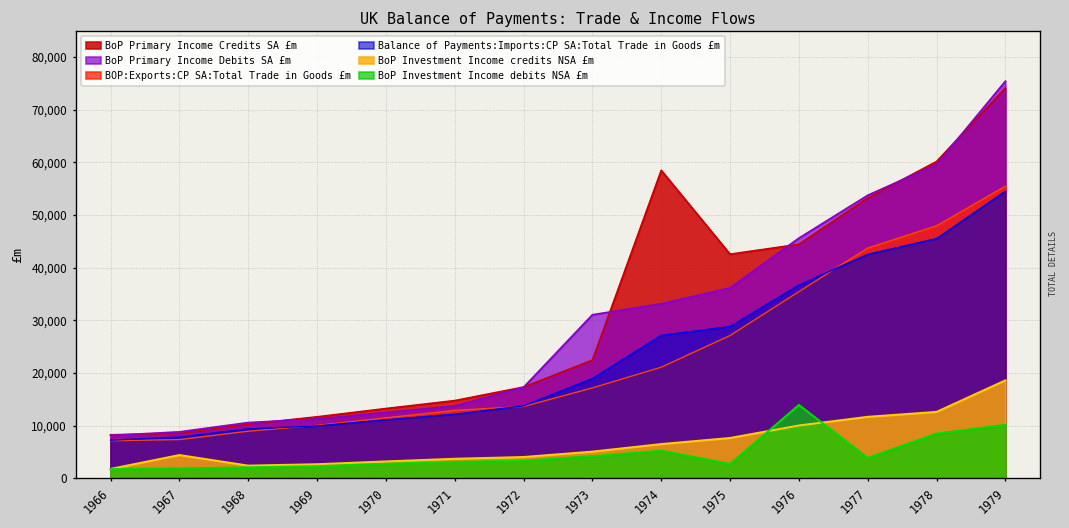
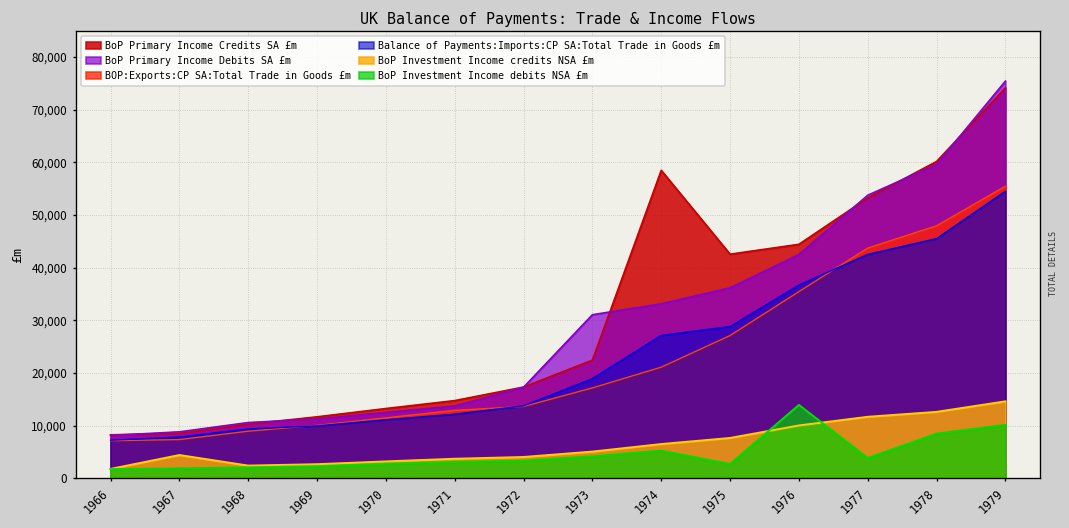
  {
    "BoP Primary Income Credits SA £m": {
      "1970": "13,000",
      "1971": "15,000",
      "1973": "22,000",
      "1974": "58,000",
      "1975": "43,000",
      "1976": "44,000",
      "1979": "74,000"
    },
    "BoP Primary Income Debits SA £m": {
      "1970": "13,000",
      "1971": "14,000",
      "1973": "31,000",
      "1974": "33,000",
      "1975": "36,000",
-     "1976": "46,000",
+     "1976": "43,000",
      "1979": "75,000"
    },
    "BOP:Exports:CP SA:Total Trade in Goods £m": {
      "1971": "13,000",
      "1973": "17,000",
      "1974": "21,000",
      "1975": "27,000",
      "1976": "35,000",
      "1977": "44,000",
      "1978": "48,000",
      "1979": "55,000"
    },
    "Balance of Payments:Imports:CP SA:Total Trade in Goods £m": {
      "1971": "12,000",
      "1973": "19,000",
      "1974": "27,000",
      "1975": "29,000",
      "1976": "37,000",
      "1977": "43,000",
      "1978": "46,000",
      "1979": "55,000"
    },
    "BoP Investment Income credits NSA £m": {
      "1967": "4,000",
      "1971": "4,000",
      "1972": "4,000",
      "1973": "5,000",
      "1974": "7,000",
      "1975": "8,000",
      "1976": "10,000",
      "1977": "12,000",
      "1978": "13,000",
-     "1979": "19,000"
+     "1979": "15,000"
    },
    "BoP Investment Income debits NSA £m": {
      "1967": "2,000",
      "1971": "3,000",
      "1972": "3,000",
      "1973": "4,000",
      "1974": "5,000",
      "1975": "3,000",
      "1976": "14,000",
      "1977": "4,000",
      "1978": "8,000",
      "1979": "10,000"
    }
  }
